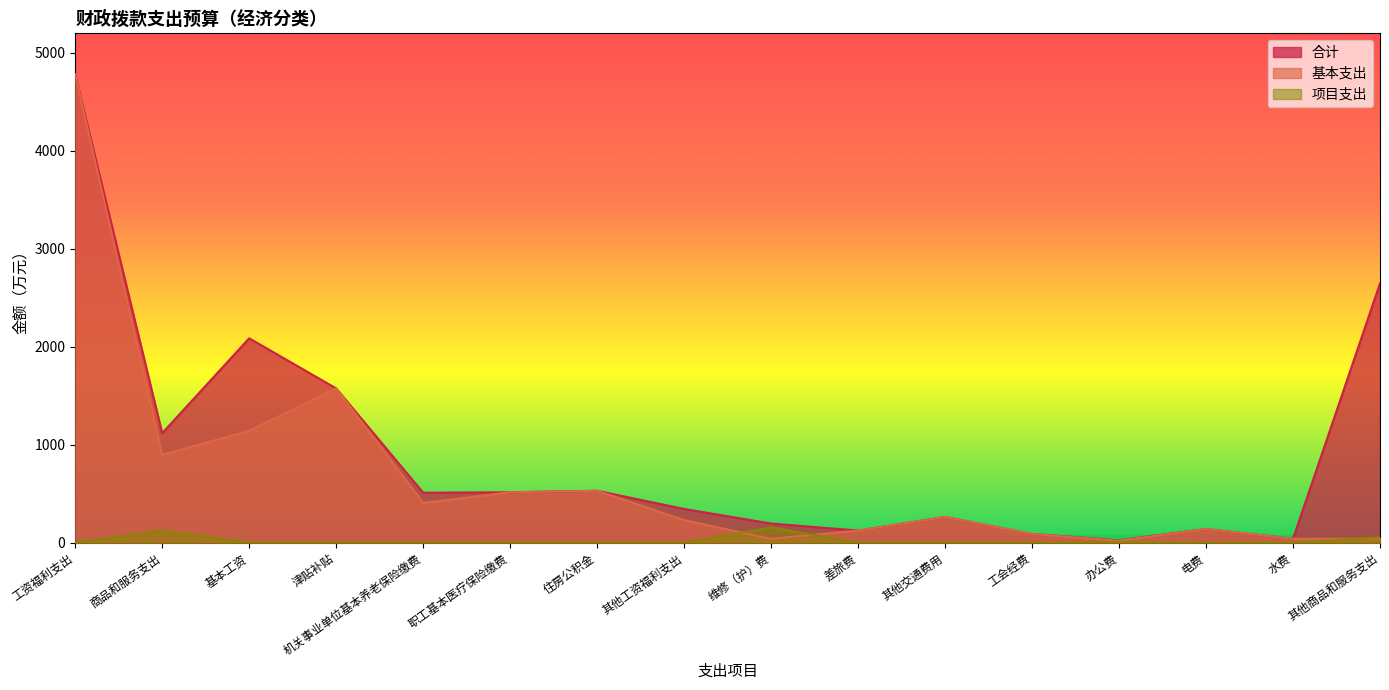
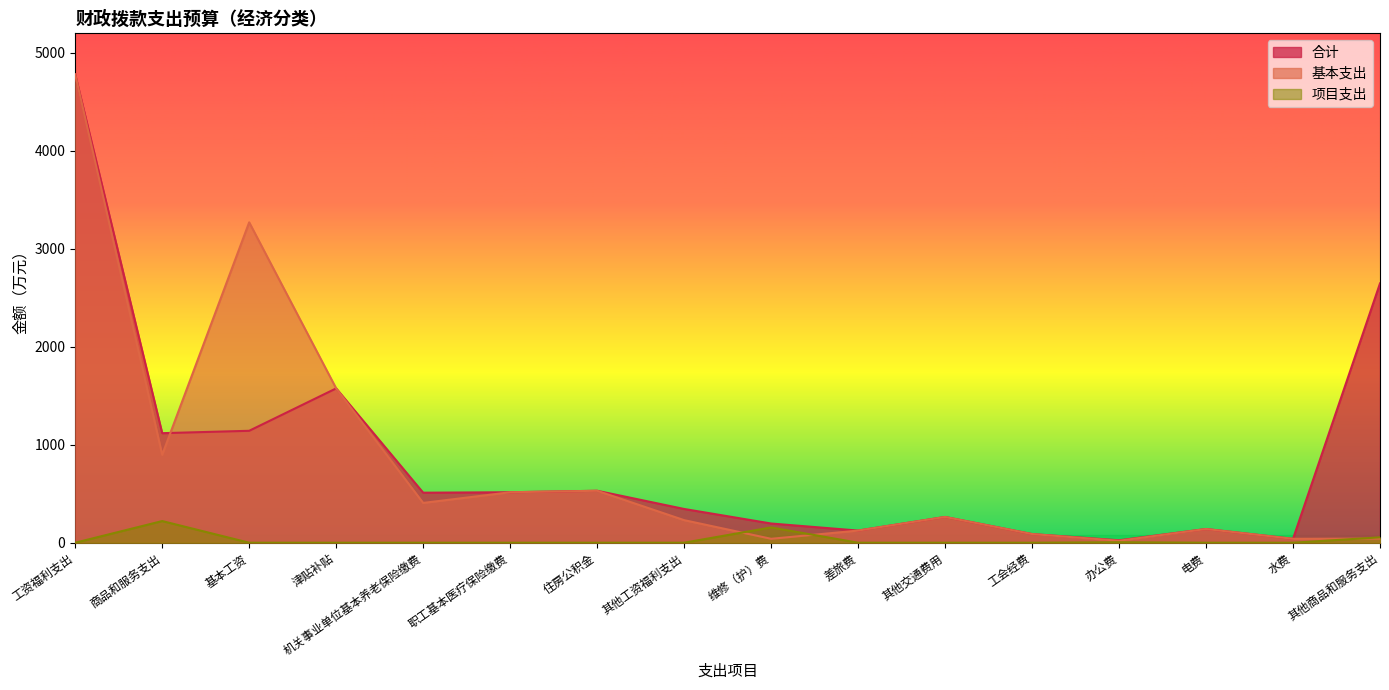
  {
    "合计": {
      "商品和服务支出": 1100,
-     "基本工资": 2100,
+     "基本工资": 1100,
      "机关事业单位基本养老保险缴费": 500,
      "其他工资福利支出": 300,
      "维修（护）费": 200,
      "其他商品和服务支出": 2600
    },
    "基本支出": {
      "商品和服务支出": 900,
-     "基本工资": 1100,
+     "基本工资": 3300,
      "机关事业单位基本养老保险缴费": 400,
      "其他工资福利支出": 200,
      "维修（护）费": 0
    },
    "项目支出": {
      "工资福利支出": 0,
-     "商品和服务支出": 100,
+     "商品和服务支出": 200,
      "基本工资": 0,
      "津贴补贴": 0,
      "机关事业单位基本养老保险缴费": 0,
      "职工基本医疗保险缴费": 0,
      "住房公积金": 0,
      "其他工资福利支出": 0,
      "维修（护）费": 200,
      "差旅费": 0,
      "其他交通费用": 0,
      "工会经费": 0,
      "电费": 0,
      "水费": 0
    }
  }
